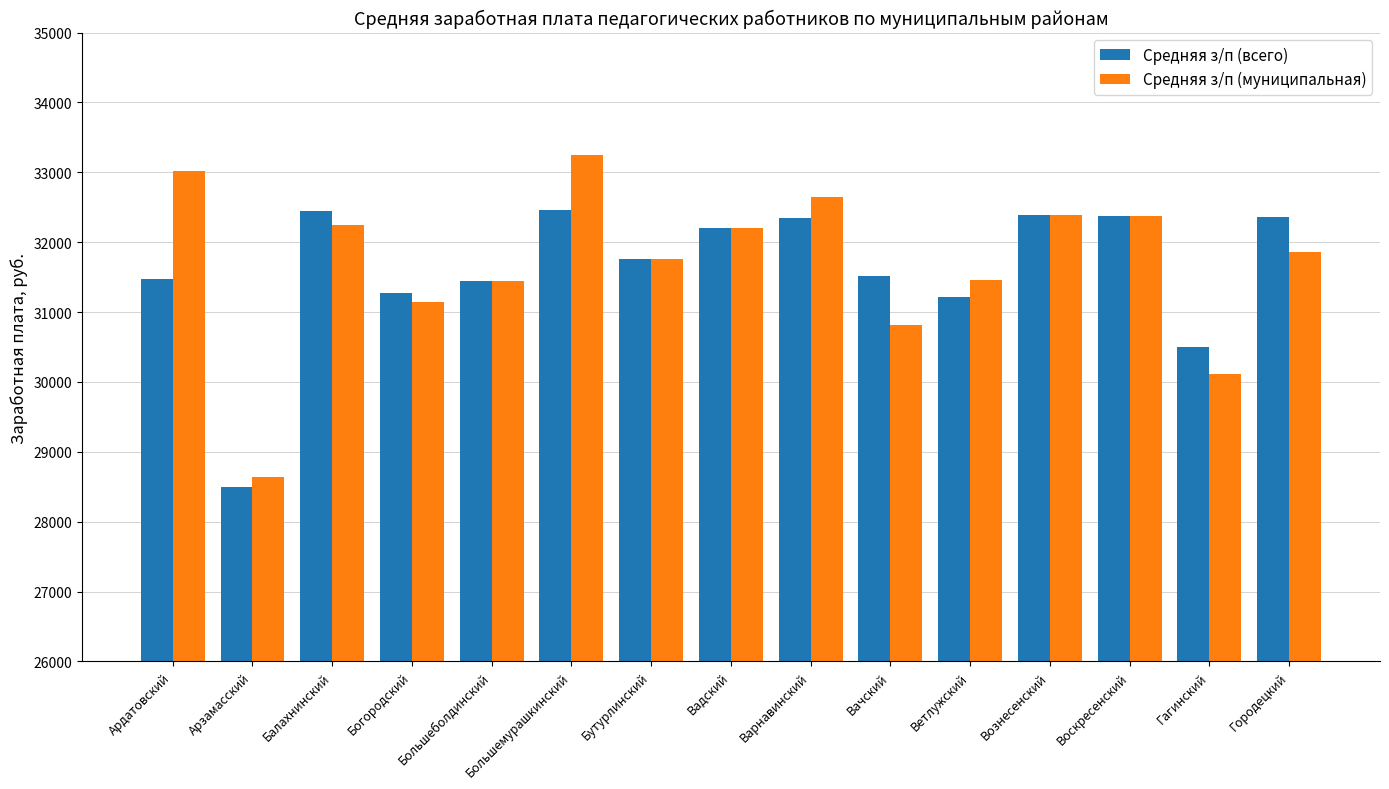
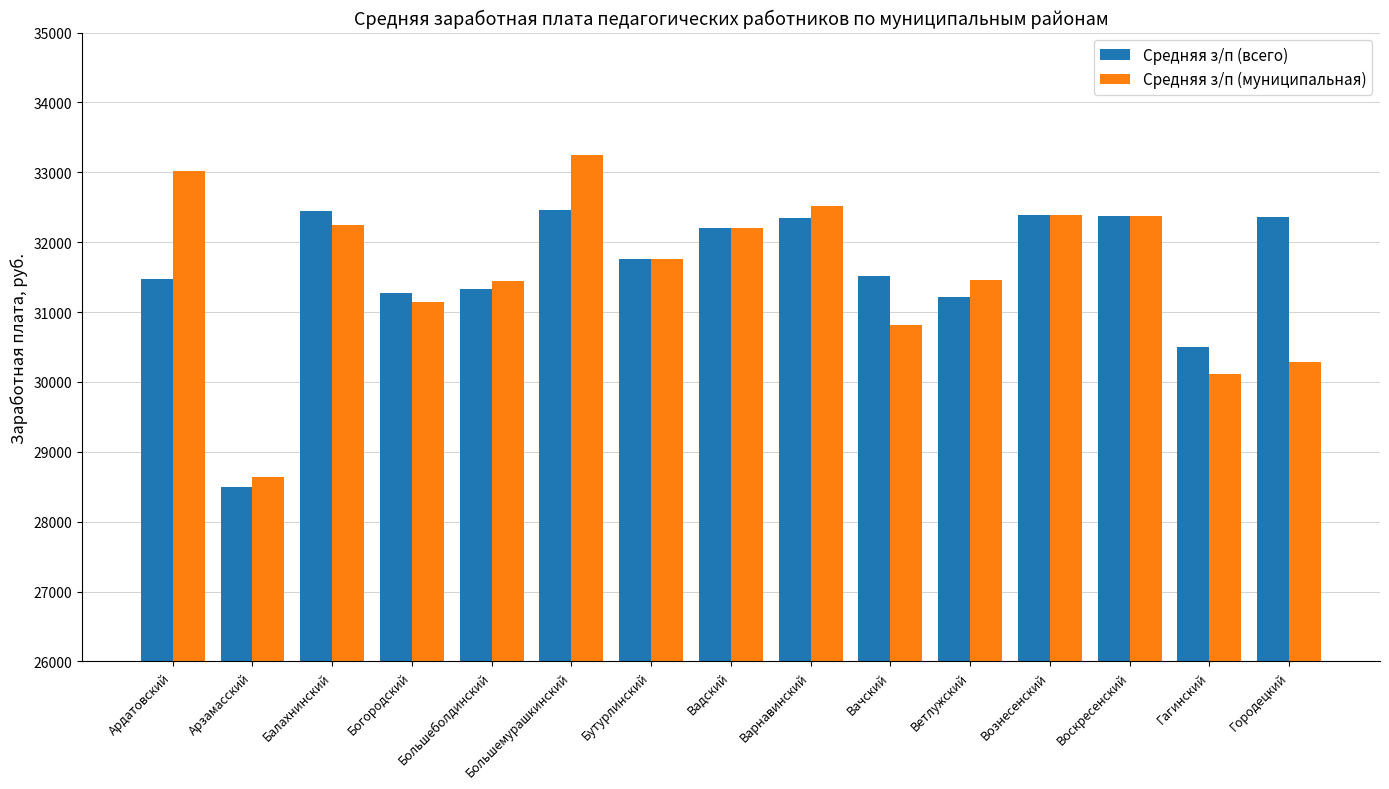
  {
    "Средняя з/п (всего)": {
      "Ардатовский": 31500,
      "Арзамасский": 28500,
      "Балахнинский": 32400,
      "Богородский": 31300,
-     "Большеболдинский": 31400,
+     "Большеболдинский": 31300,
      "Большемурашкинский": 32500,
      "Бутурлинский": 31800,
      "Вадский": 32200,
      "Варнавинский": 32400,
      "Вачский": 31500,
      "Ветлужский": 31200,
      "Вознесенский": 32400,
      "Воскресенский": 32400,
      "Гагинский": 30500,
      "Городецкий": 32400
    },
    "Средняя з/п (муниципальная)": {
      "Ардатовский": 33000,
      "Арзамасский": 28600,
      "Балахнинский": 32300,
      "Богородский": 31100,
      "Большеболдинский": 31400,
      "Большемурашкинский": 33200,
      "Бутурлинский": 31800,
      "Вадский": 32200,
-     "Варнавинский": 32600,
+     "Варнавинский": 32500,
      "Вачский": 30800,
      "Ветлужский": 31500,
      "Вознесенский": 32400,
      "Воскресенский": 32400,
      "Гагинский": 30100,
-     "Городецкий": 31900
+     "Городецкий": 30300
    }
  }
